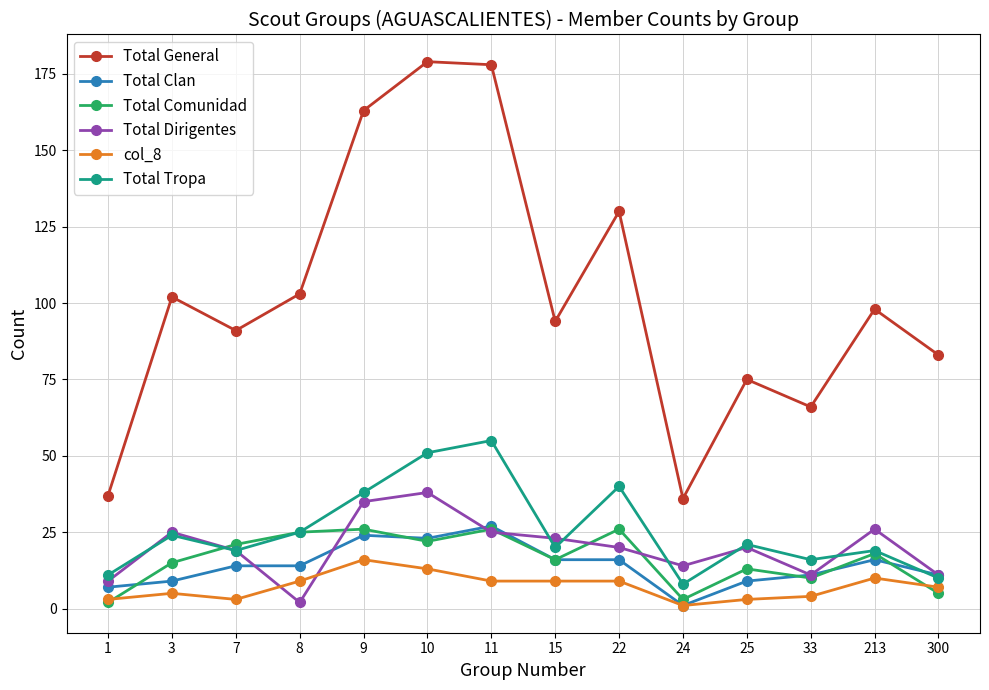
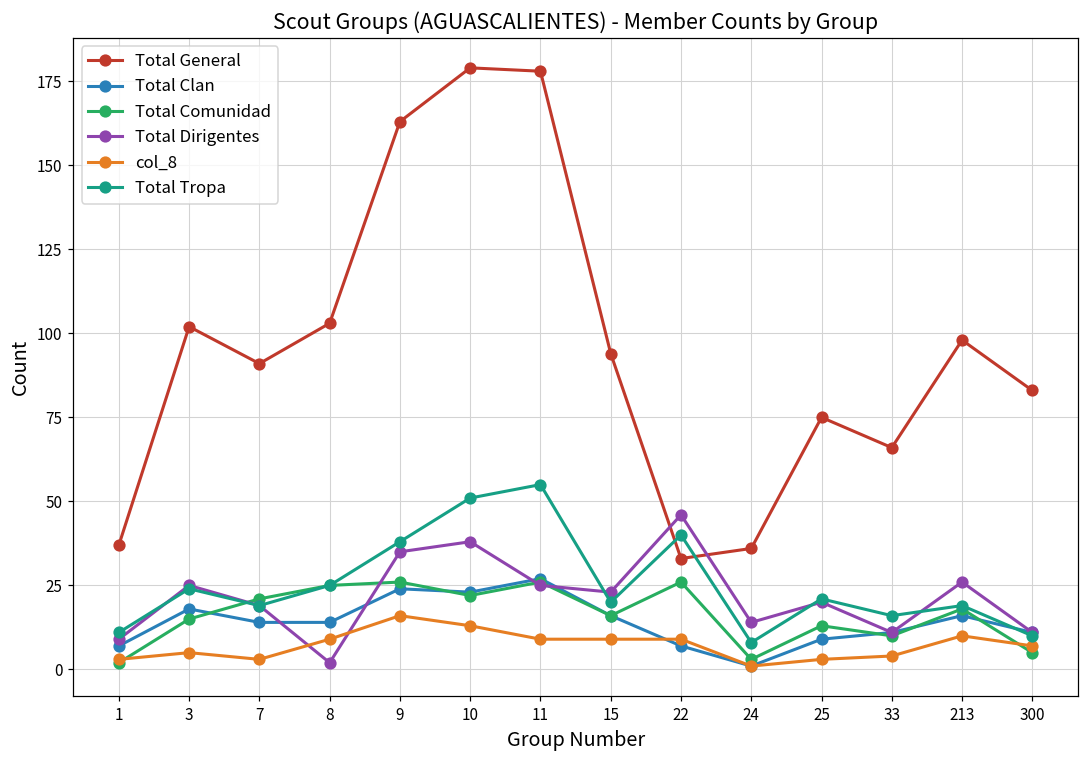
  {
    "Total General": {
      "1": 37,
      "3": 102,
      "7": 91,
      "8": 103,
      "9": 163,
      "10": 179,
      "11": 178,
      "15": 94,
-     "22": 130,
+     "22": 33,
      "24": 36,
      "25": 75,
      "33": 66,
      "213": 98,
      "300": 83
    },
    "Total Clan": {
      "1": 7,
-     "3": 9,
+     "3": 18,
      "7": 14,
      "8": 14,
      "9": 24,
      "10": 23,
      "11": 27,
-     "22": 16,
+     "22": 7,
      "25": 9,
      "213": 16
    },
    "Total Dirigentes": {
      "1": 9,
      "3": 25,
      "8": 2,
      "9": 35,
      "10": 38,
      "11": 25,
      "15": 23,
-     "22": 20,
+     "22": 46,
      "24": 14,
      "25": 20,
      "213": 26
    },
    "col_8": {
      "1": 3,
      "3": 5,
      "7": 3,
      "8": 9,
      "9": 16,
      "10": 13,
      "11": 9,
      "15": 9,
      "22": 9,
      "25": 3,
      "33": 4,
      "213": 10,
      "300": 7
    }
  }
